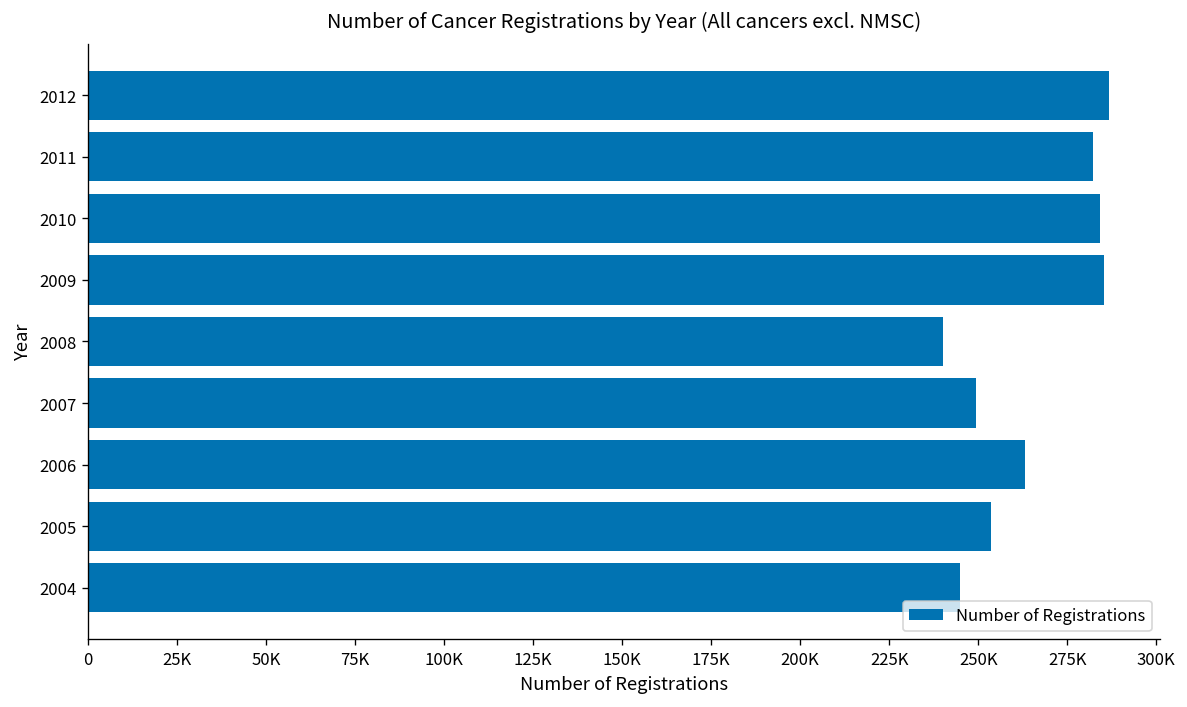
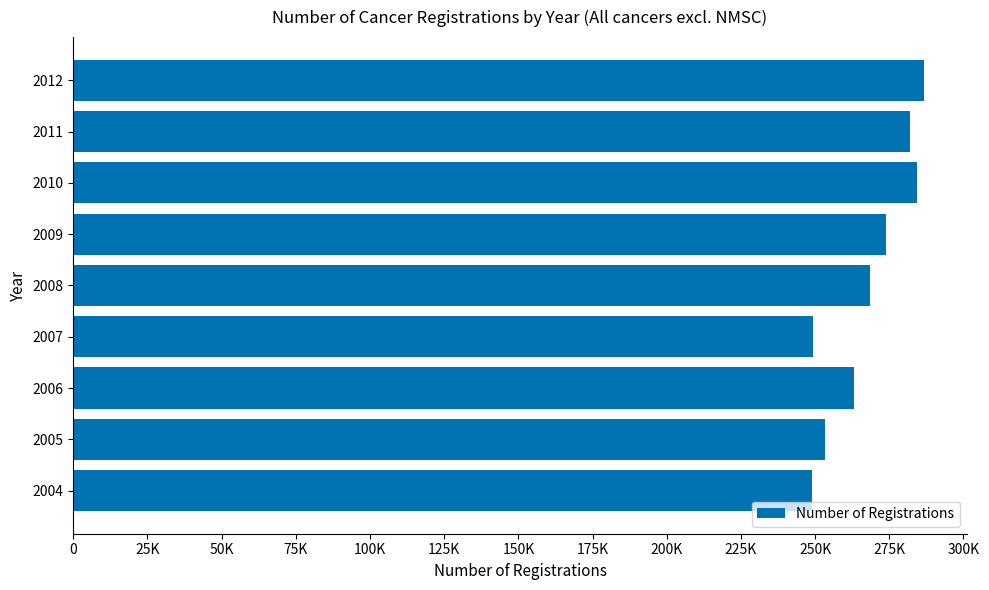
  {
    "2012": 287000,
    "2011": 282000,
    "2010": 284000,
-   "2009": 285000,
-   "2008": 240000,
+   "2009": 274000,
+   "2008": 269000,
    "2007": 249000,
    "2006": 263000,
    "2005": 253000,
-   "2004": 245000
+   "2004": 249000
  }
